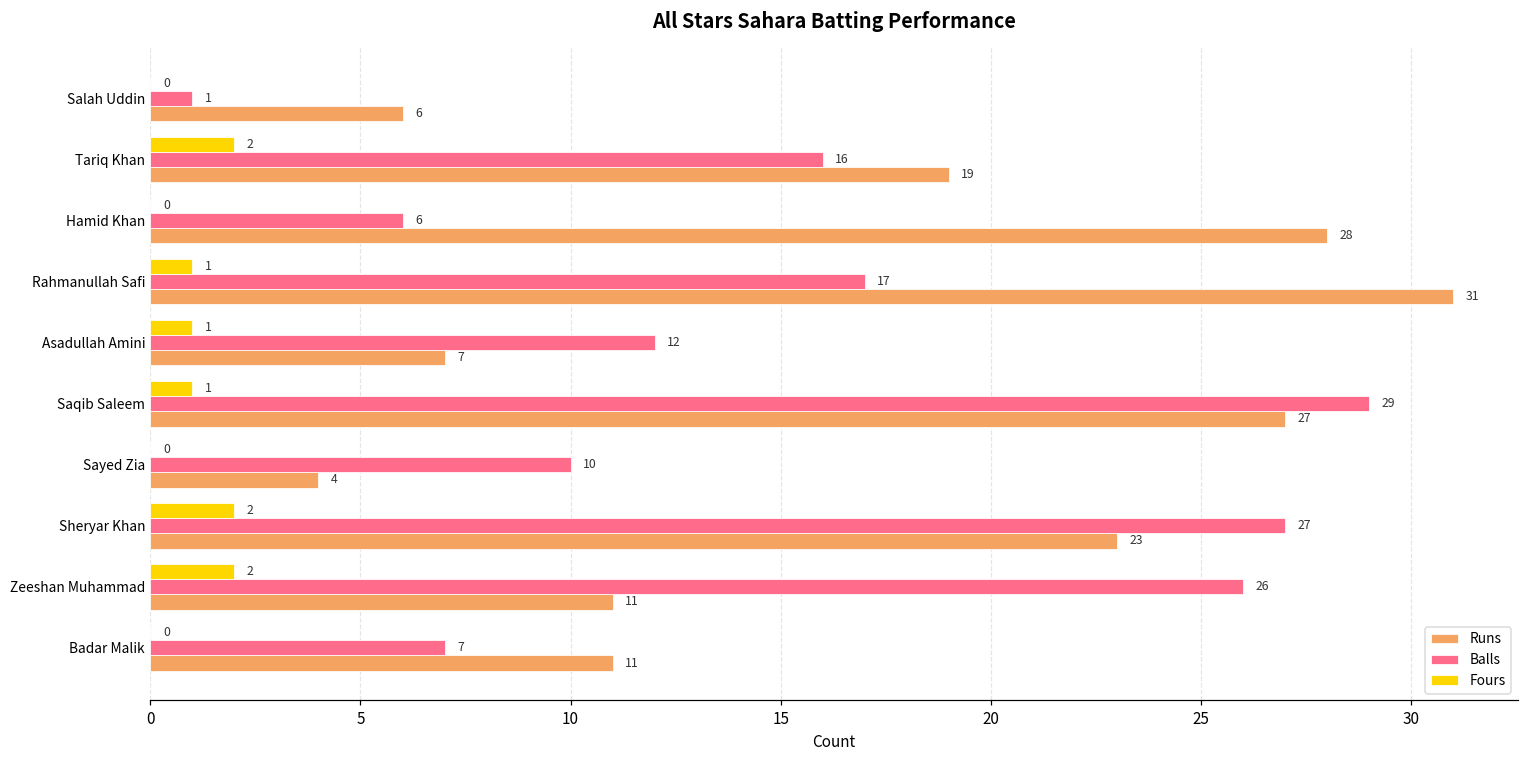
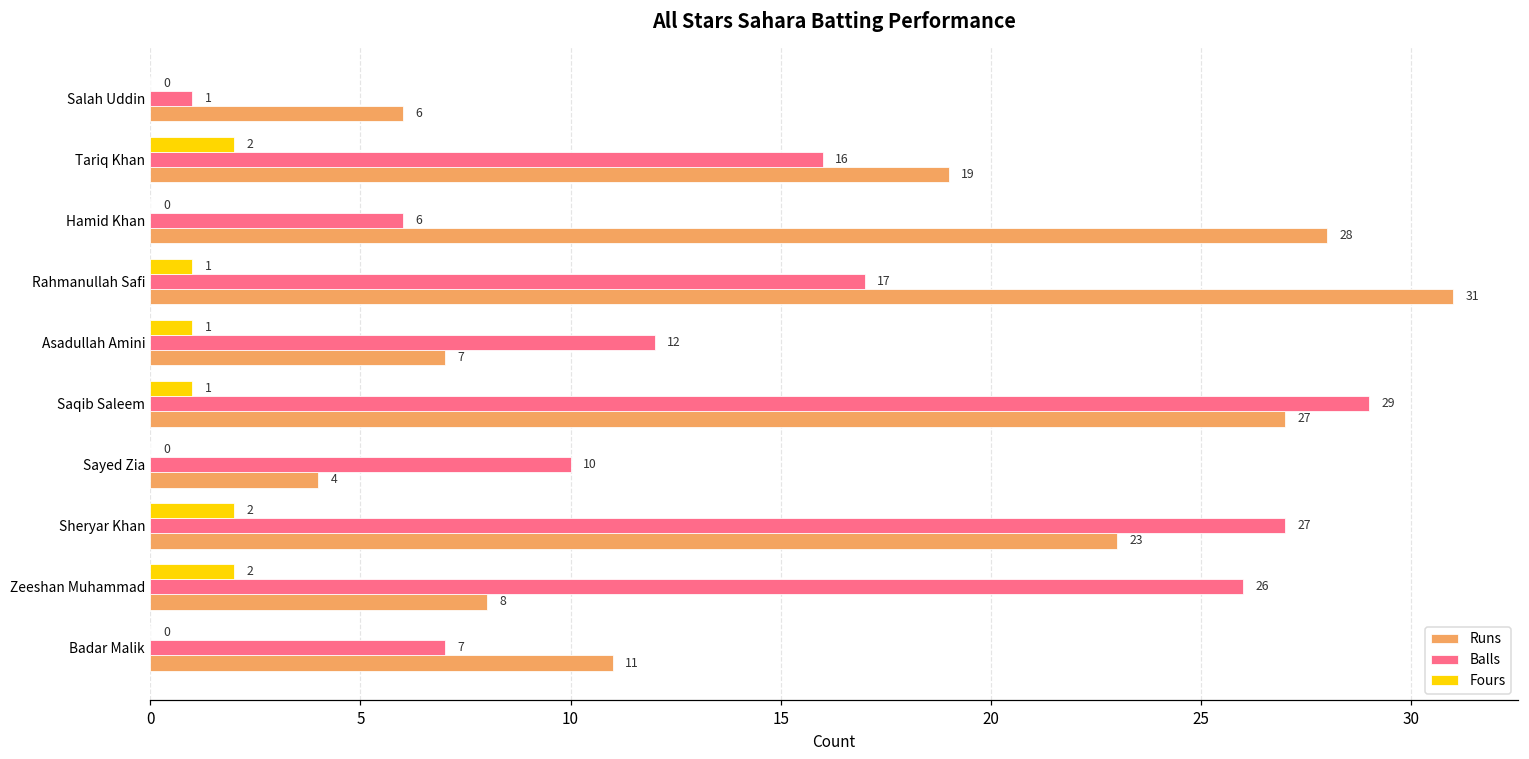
  {
    "Runs": {
      "Salah Uddin": 6,
      "Tariq Khan": 19,
      "Hamid Khan": 28,
      "Rahmanullah Safi": 31,
      "Asadullah Amini": 7,
      "Saqib Saleem": 27,
      "Sayed Zia": 4,
      "Sheryar Khan": 23,
-     "Zeeshan Muhammad": 11,
+     "Zeeshan Muhammad": 8,
      "Badar Malik": 11
    },
    "Balls": {
      "Salah Uddin": 1,
      "Tariq Khan": 16,
      "Hamid Khan": 6,
      "Rahmanullah Safi": 17,
      "Asadullah Amini": 12,
      "Saqib Saleem": 29,
      "Sayed Zia": 10,
      "Sheryar Khan": 27,
      "Zeeshan Muhammad": 26,
      "Badar Malik": 7
    },
    "Fours": {
      "Salah Uddin": 0,
      "Tariq Khan": 2,
      "Hamid Khan": 0,
      "Rahmanullah Safi": 1,
      "Asadullah Amini": 1,
      "Saqib Saleem": 1,
      "Sayed Zia": 0,
      "Sheryar Khan": 2,
      "Zeeshan Muhammad": 2,
      "Badar Malik": 0
    }
  }
